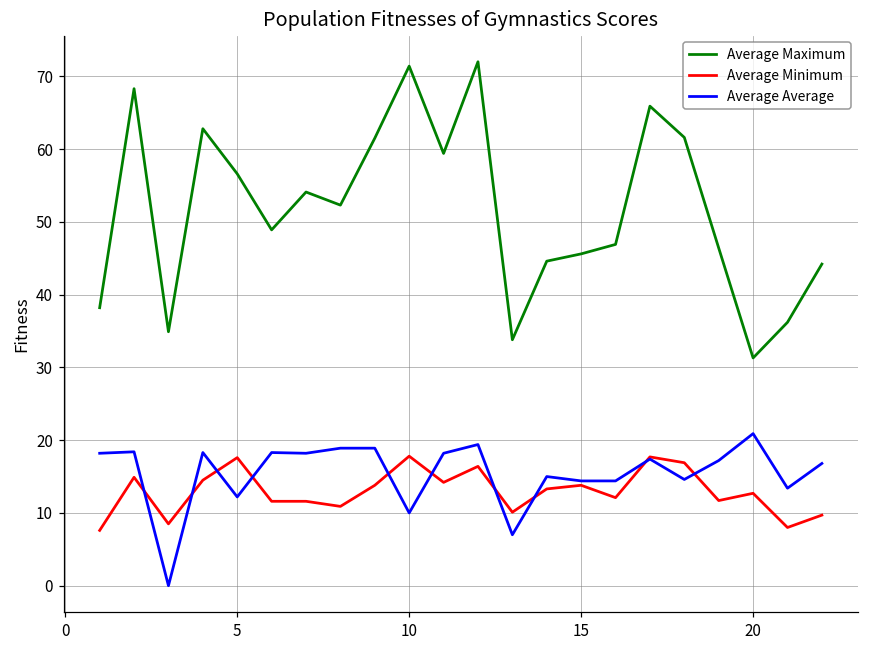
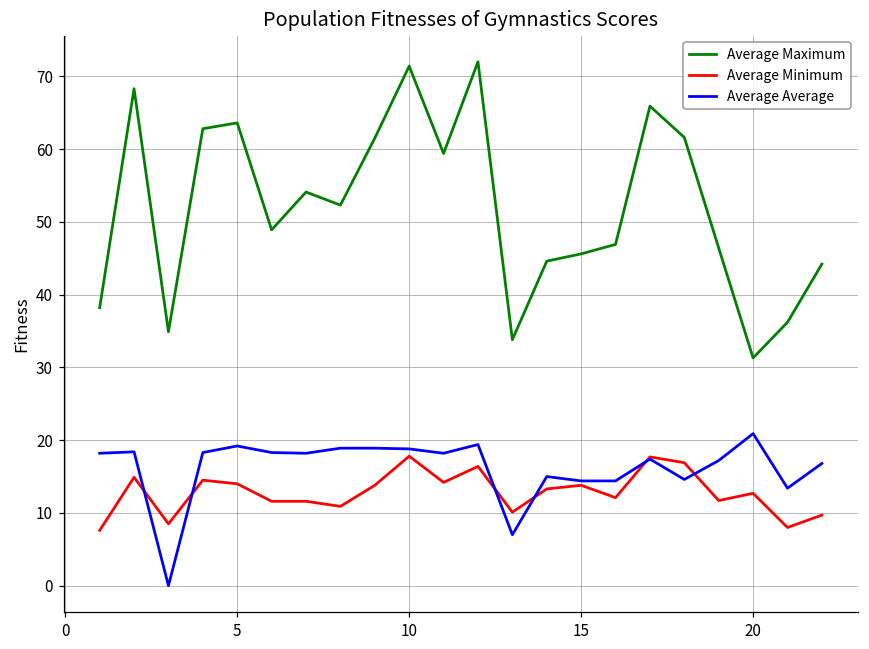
  {
    "Average Maximum": {
-     "5": 57,
+     "5": 64,
      "10": 71,
      "15": 46,
      "20": 31
    },
    "Average Minimum": {
-     "5": 18,
+     "5": 14,
      "10": 18,
      "15": 14,
      "20": 13
    },
    "Average Average": {
-     "5": 12,
-     "10": 10,
+     "5": 19,
+     "10": 19,
      "15": 14,
      "20": 21
    }
  }
